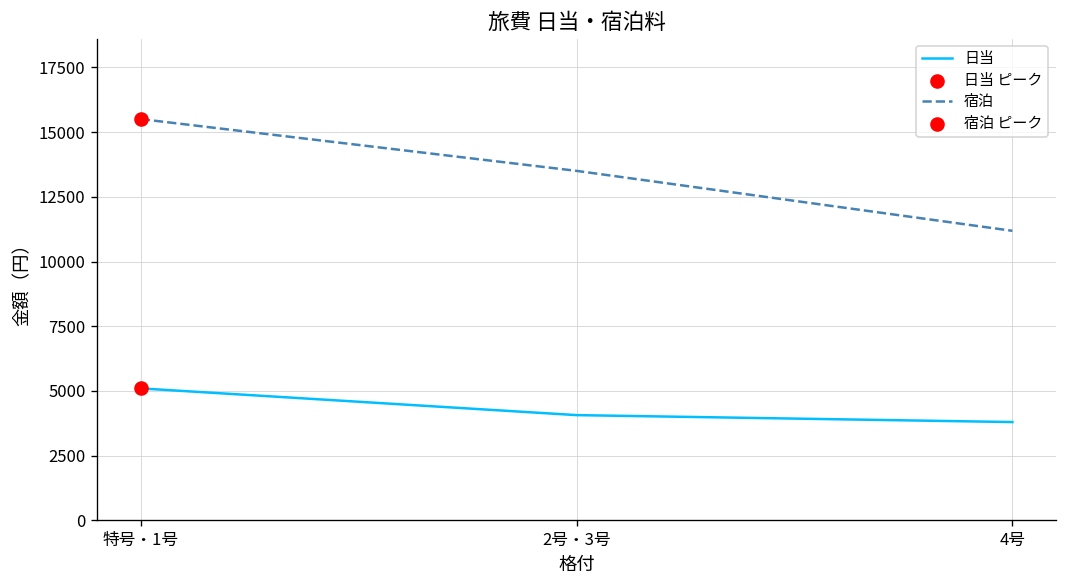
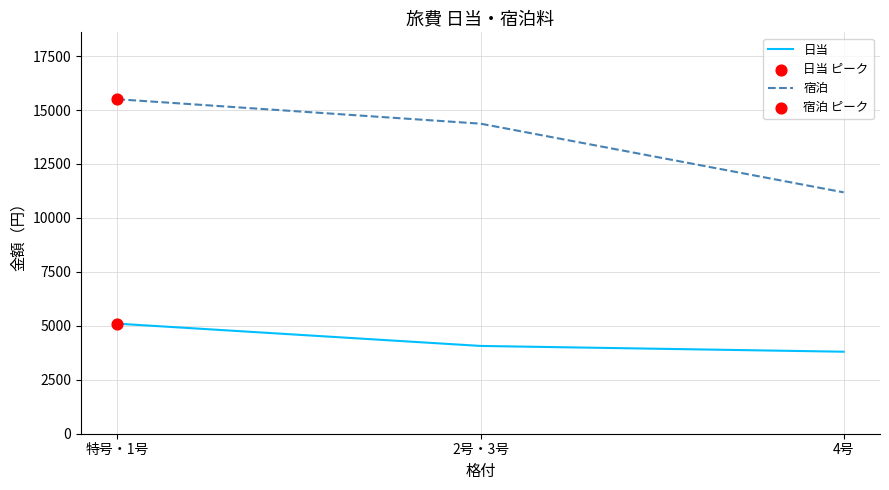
  {
    "日当": {
      "2号・3号": 4100,
      "4号": 3800
    },
    "宿泊": {
-     "2号・3号": 13500,
+     "2号・3号": 14400,
      "4号": 11200
    }
  }
